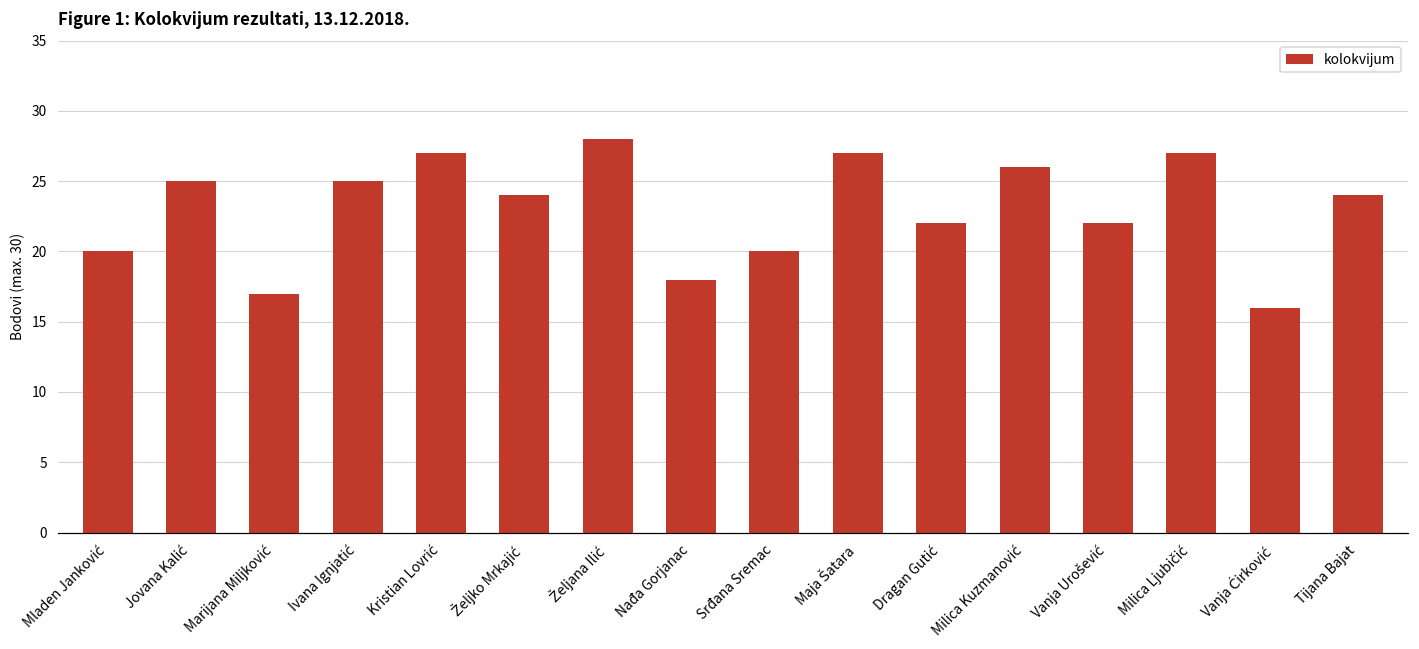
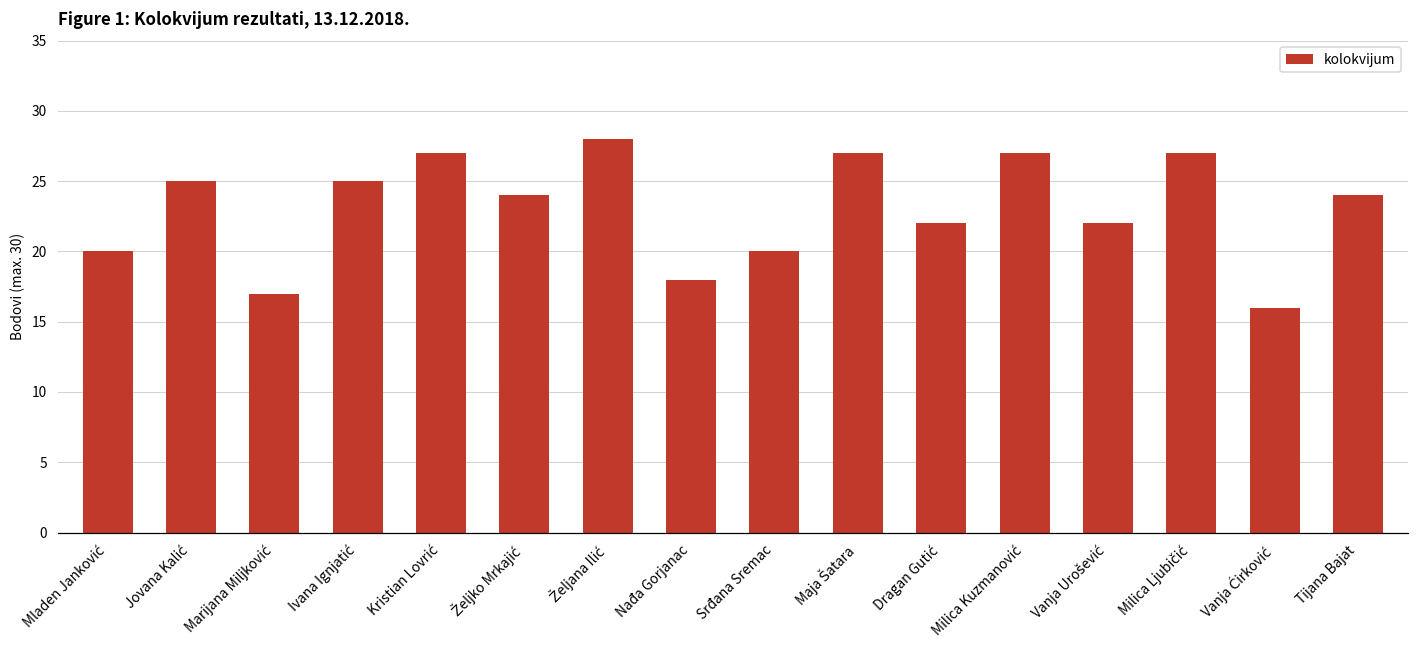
  {
    "Mladen Janković": 20,
    "Jovana Kalić": 25,
    "Marijana Miljković": 17,
    "Ivana Ignjatić": 25,
    "Kristian Lovrić": 27,
    "Željko Mrkajić": 24,
    "Željana Ilić": 28,
    "Nađa Gorjanac": 18,
    "Srđana Sremac": 20,
    "Maja Šatara": 27,
    "Dragan Gutić": 22,
-   "Milica Kuzmanović": 26,
+   "Milica Kuzmanović": 27,
    "Vanja Urošević": 22,
    "Milica Ljubičić": 27,
    "Vanja Ćirković": 16,
    "Tijana Bajat": 24
  }
